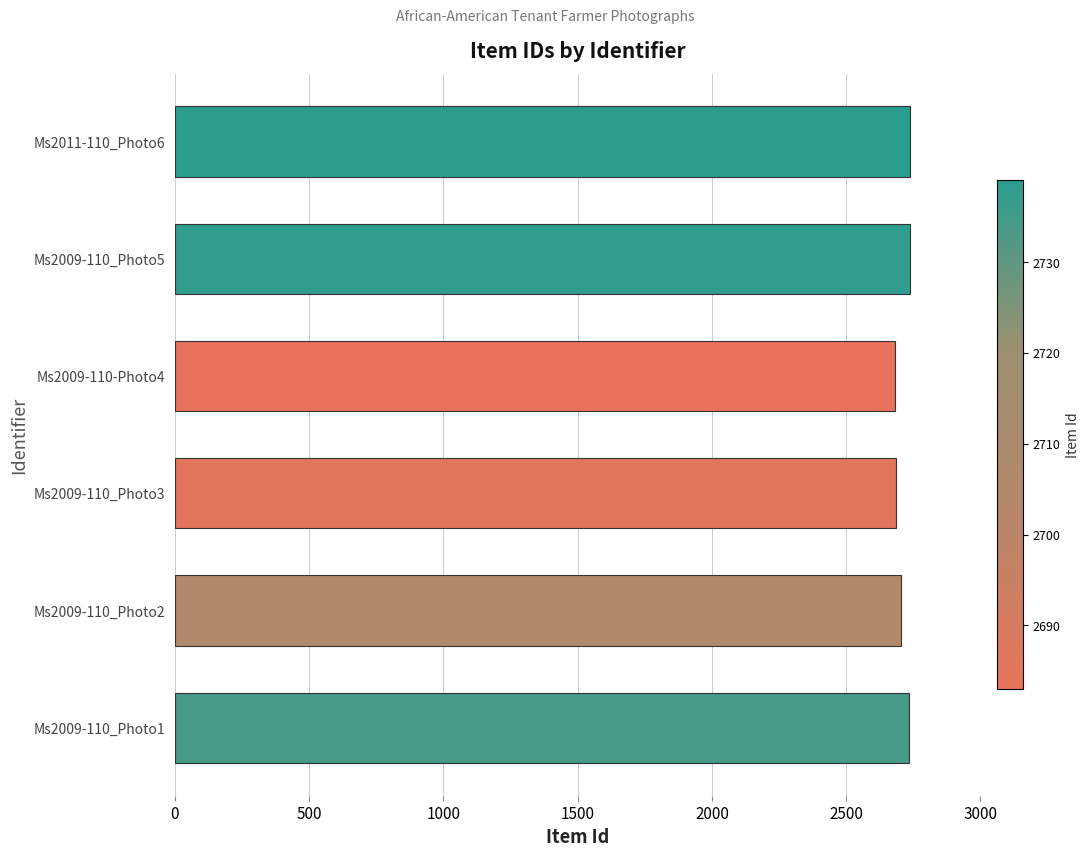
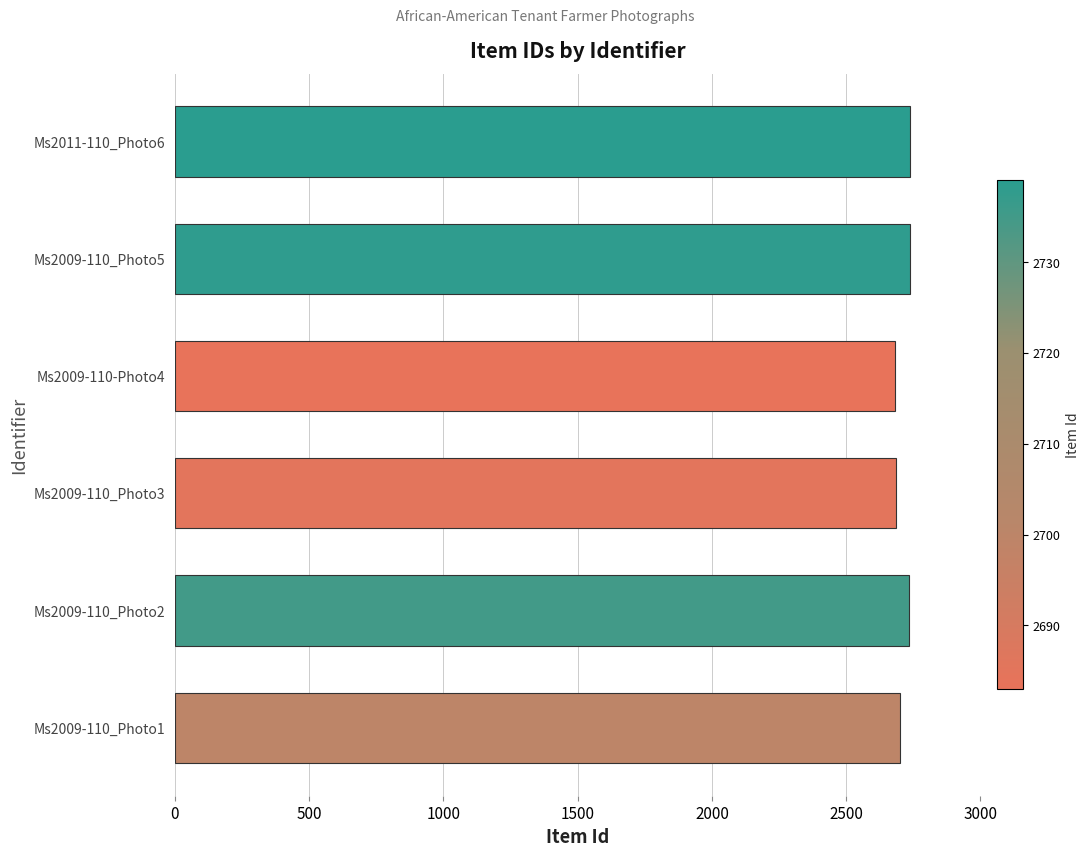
  {
    "Ms2011-110_Photo6": 2740,
    "Ms2009-110_Photo5": 2740,
    "Ms2009-110-Photo4": 2680,
    "Ms2009-110_Photo3": 2690,
-   "Ms2009-110_Photo2": 2710,
-   "Ms2009-110_Photo1": 2730
+   "Ms2009-110_Photo2": 2740,
+   "Ms2009-110_Photo1": 2700
  }
